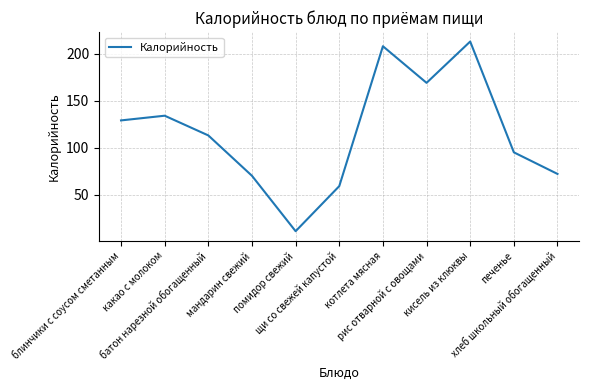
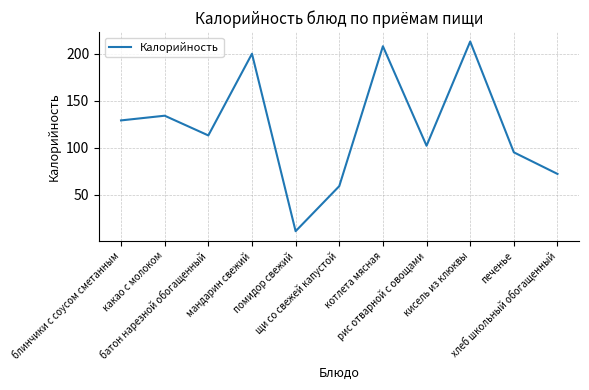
  {
    "блинчики с соусом сметанным": 130,
    "какао с молоком": 130,
    "батон нарезной обогащенный": 110,
-   "мандарин свежий": 70,
+   "мандарин свежий": 200,
    "помидор свежий": 10,
    "щи со свежей капустой": 60,
    "котлета мясная": 210,
-   "рис отварной с овощами": 170,
+   "рис отварной с овощами": 100,
    "кисель из клюквы": 210,
    "печенье": 100,
    "хлеб школьный обогащенный": 70
  }
